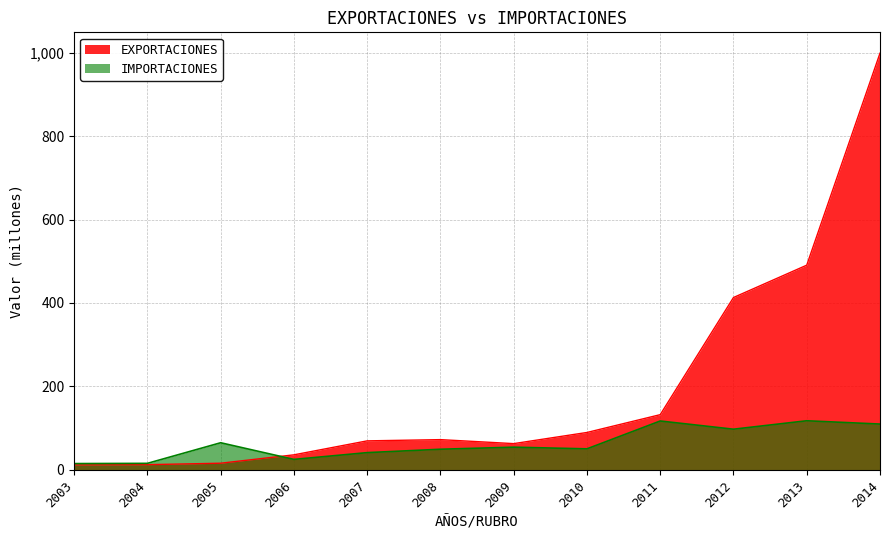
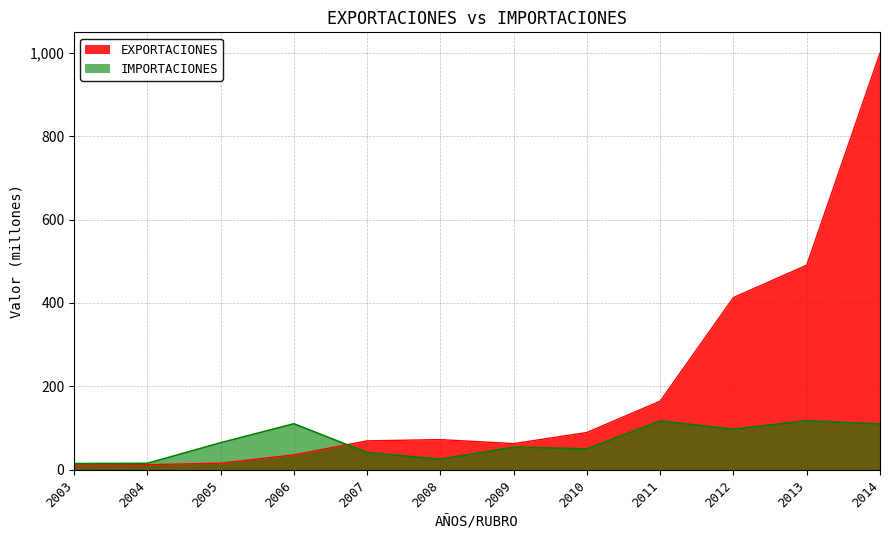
  {
    "EXPORTACIONES": {
      "2005": "20",
      "2006": "40",
      "2007": "70",
      "2008": "70",
      "2009": "60",
      "2010": "90",
-     "2011": "130",
+     "2011": "160",
      "2012": "410",
      "2013": "490",
      "2014": "1,000"
    },
    "IMPORTACIONES": {
      "2005": "60",
-     "2006": "30",
+     "2006": "110",
      "2007": "40",
-     "2008": "50",
+     "2008": "30",
      "2009": "50",
      "2010": "50",
      "2011": "120",
      "2012": "100",
      "2013": "120",
      "2014": "110"
    }
  }
